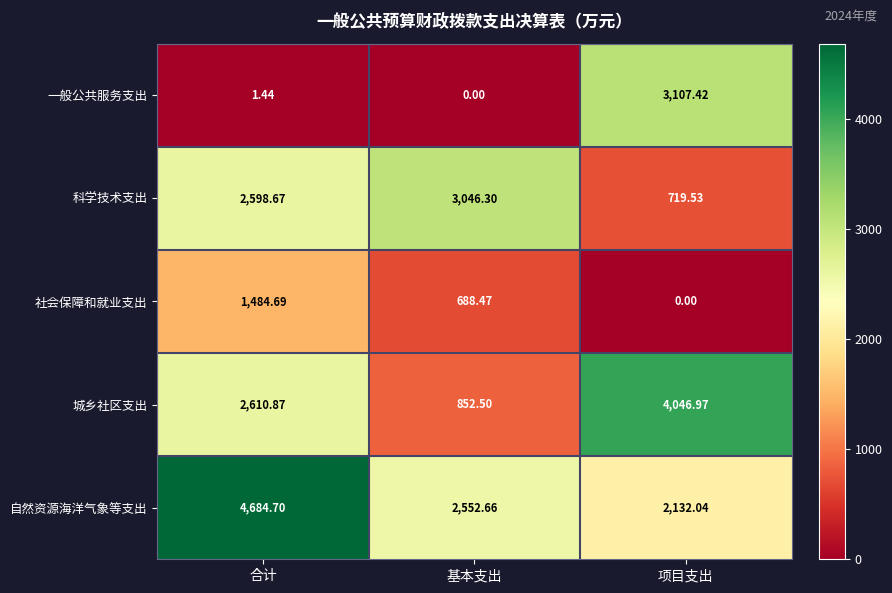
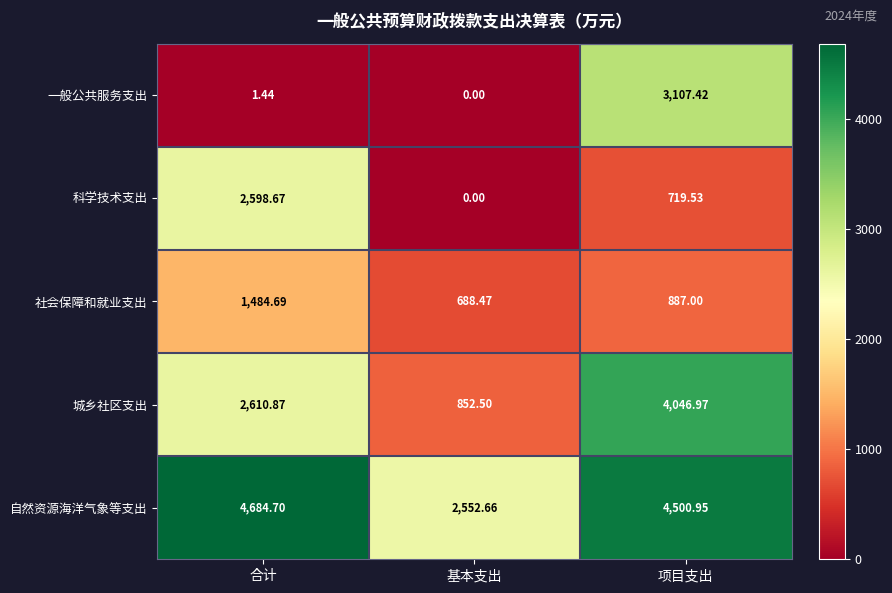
  {
    "一般公共服务支出": {
      "合计": "1.44",
      "基本支出": "0.00",
      "项目支出": "3,107.42"
    },
    "科学技术支出": {
      "合计": "2,598.67",
-     "基本支出": "3,046.30",
+     "基本支出": "0.00",
      "项目支出": "719.53"
    },
    "社会保障和就业支出": {
      "合计": "1,484.69",
      "基本支出": "688.47",
-     "项目支出": "0.00"
+     "项目支出": "887.00"
    },
    "城乡社区支出": {
      "合计": "2,610.87",
      "基本支出": "852.50",
      "项目支出": "4,046.97"
    },
    "自然资源海洋气象等支出": {
      "合计": "4,684.70",
      "基本支出": "2,552.66",
-     "项目支出": "2,132.04"
+     "项目支出": "4,500.95"
    }
  }
